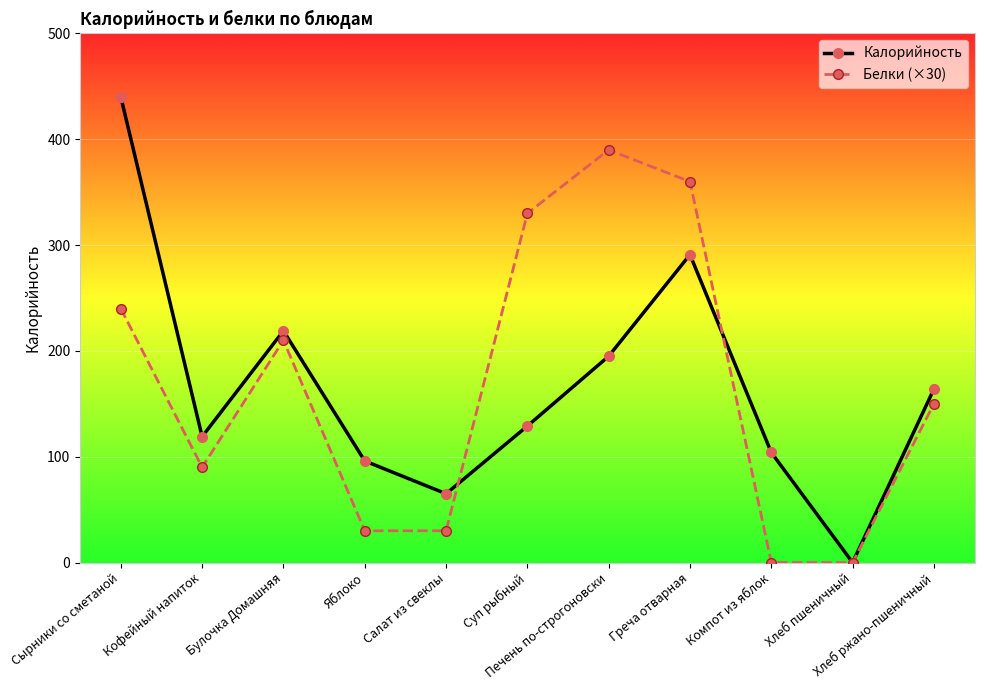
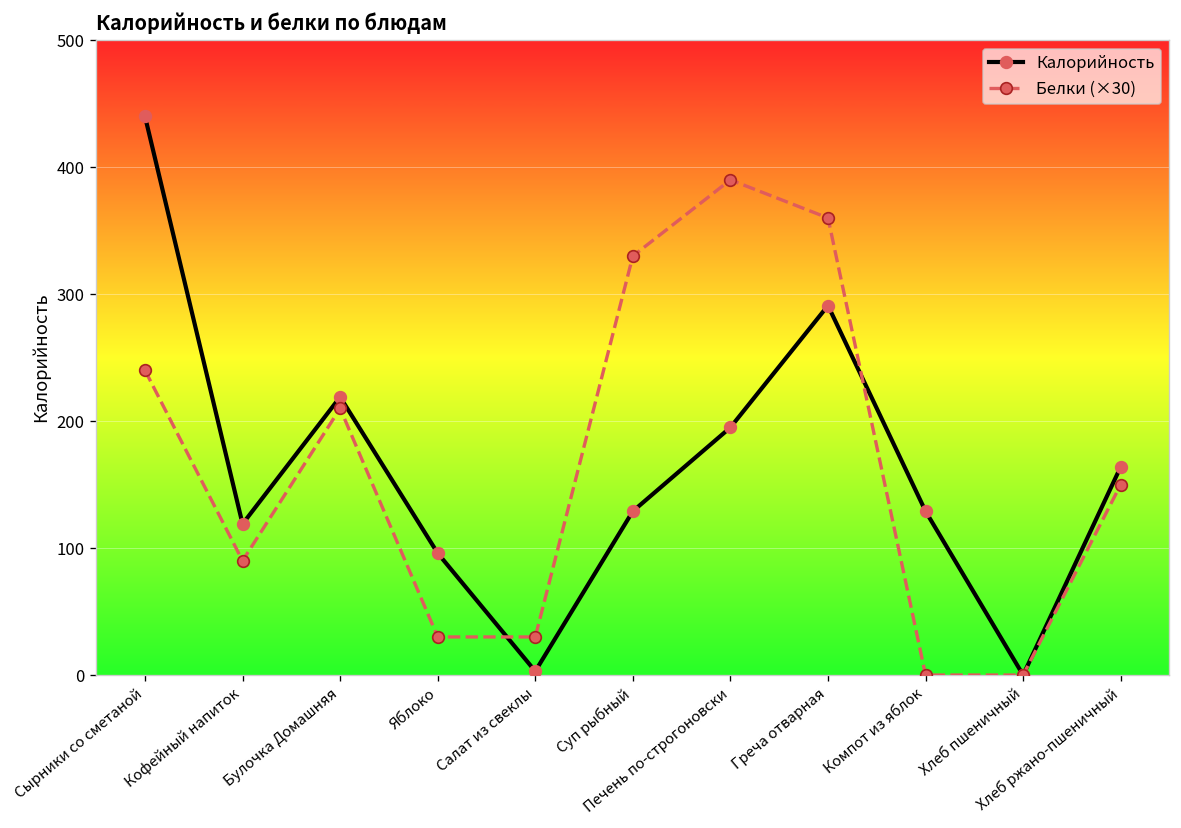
  {
    "Калорийность": {
      "Сырники со сметаной": 440,
      "Кофейный напиток": 119,
      "Булочка Домашняя": 219,
      "Яблоко": 96,
-     "Салат из свеклы": 65,
+     "Салат из свеклы": 3,
      "Суп рыбный": 129,
      "Печень по-строгоновски": 195,
      "Греча отварная": 291,
-     "Компот из яблок": 104,
+     "Компот из яблок": 129,
      "Хлеб ржано-пшеничный": 164
    },
    "Белки (×30)": {
      "Сырники со сметаной": 240,
      "Кофейный напиток": 90,
      "Булочка Домашняя": 210,
      "Яблоко": 30,
      "Салат из свеклы": 30,
      "Суп рыбный": 330,
      "Печень по-строгоновски": 390,
      "Греча отварная": 360,
      "Компот из яблок": 0,
      "Хлеб ржано-пшеничный": 150
    }
  }
